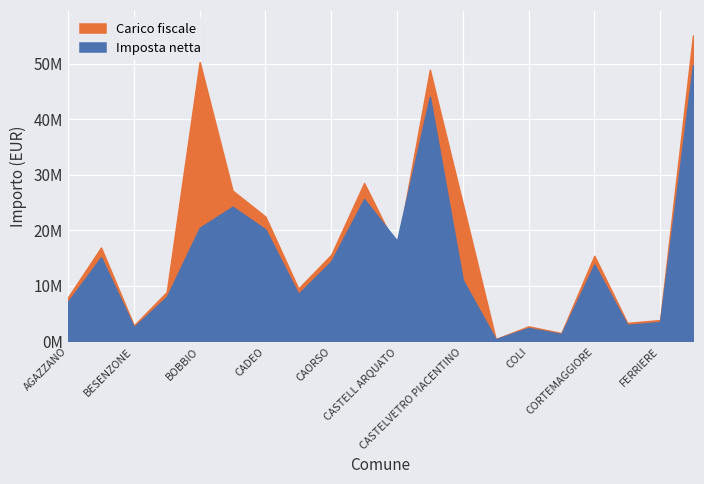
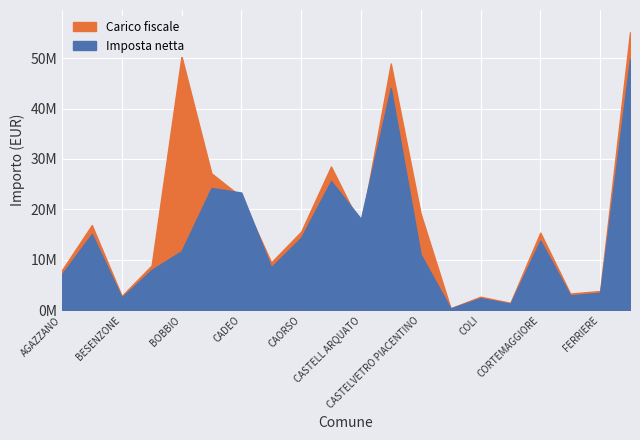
  {
    "Carico fiscale": {
      "AGAZZANO": 8000000,
      "CADEO": 22000000,
      "CAORSO": 16000000,
      "CASTELL ARQUATO": 17000000,
-     "CASTELVETRO PIACENTINO": 25000000,
+     "CASTELVETRO PIACENTINO": 19000000,
      "CORTEMAGGIORE": 15000000
    },
    "Imposta netta": {
      "AGAZZANO": 7000000,
-     "BOBBIO": 20000000,
-     "CADEO": 20000000,
+     "BOBBIO": 12000000,
+     "CADEO": 23000000,
      "CAORSO": 14000000,
      "CASTELL ARQUATO": 18000000,
      "CASTELVETRO PIACENTINO": 11000000,
      "CORTEMAGGIORE": 14000000
    }
  }
